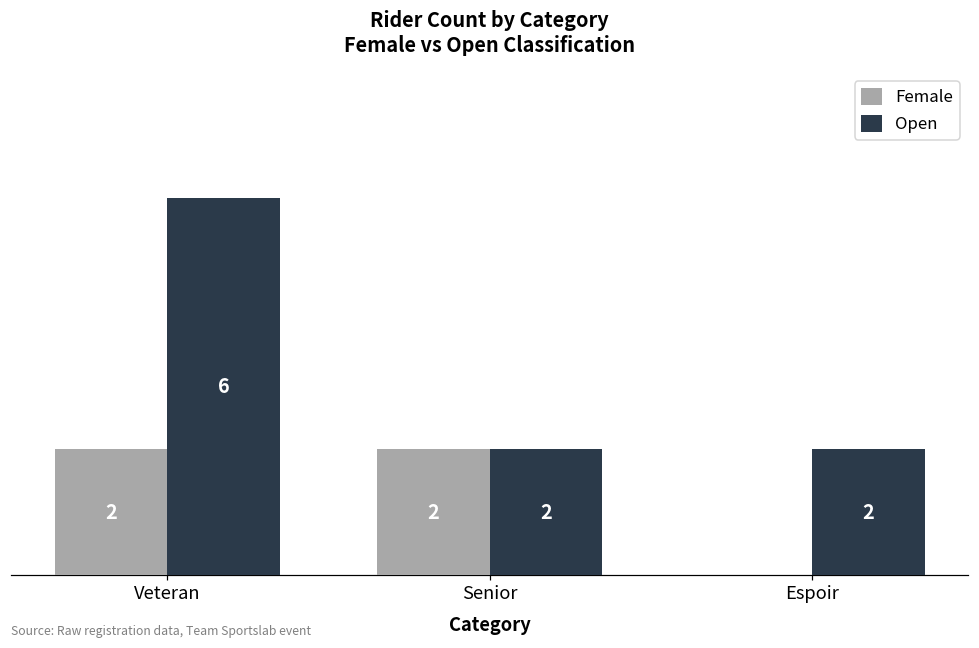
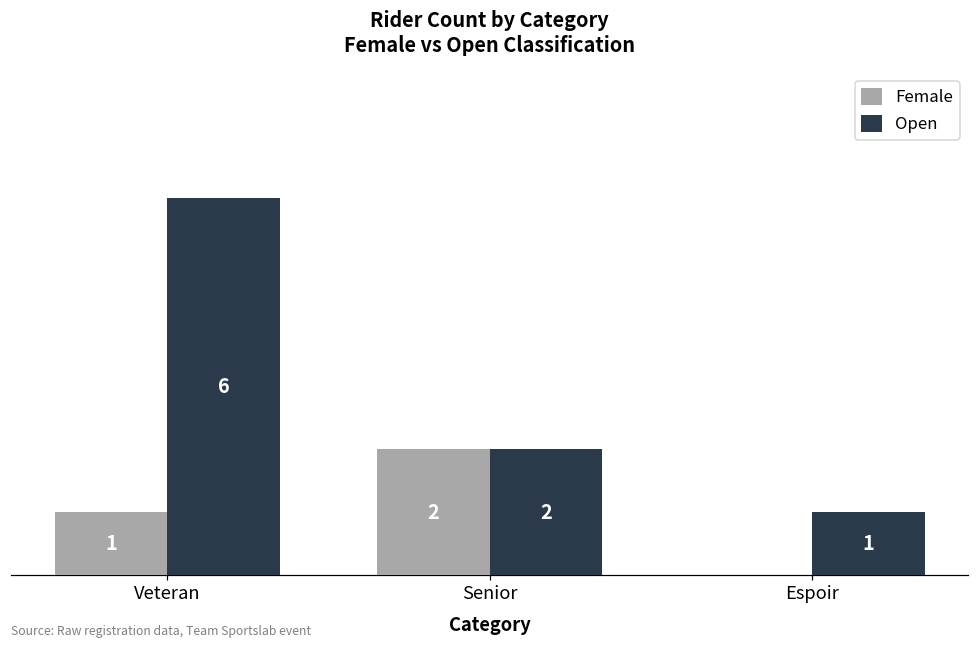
  {
    "Female": {
-     "Veteran": 2,
+     "Veteran": 1,
      "Senior": 2
    },
    "Open": {
      "Veteran": 6,
      "Senior": 2,
-     "Espoir": 2
+     "Espoir": 1
    }
  }
